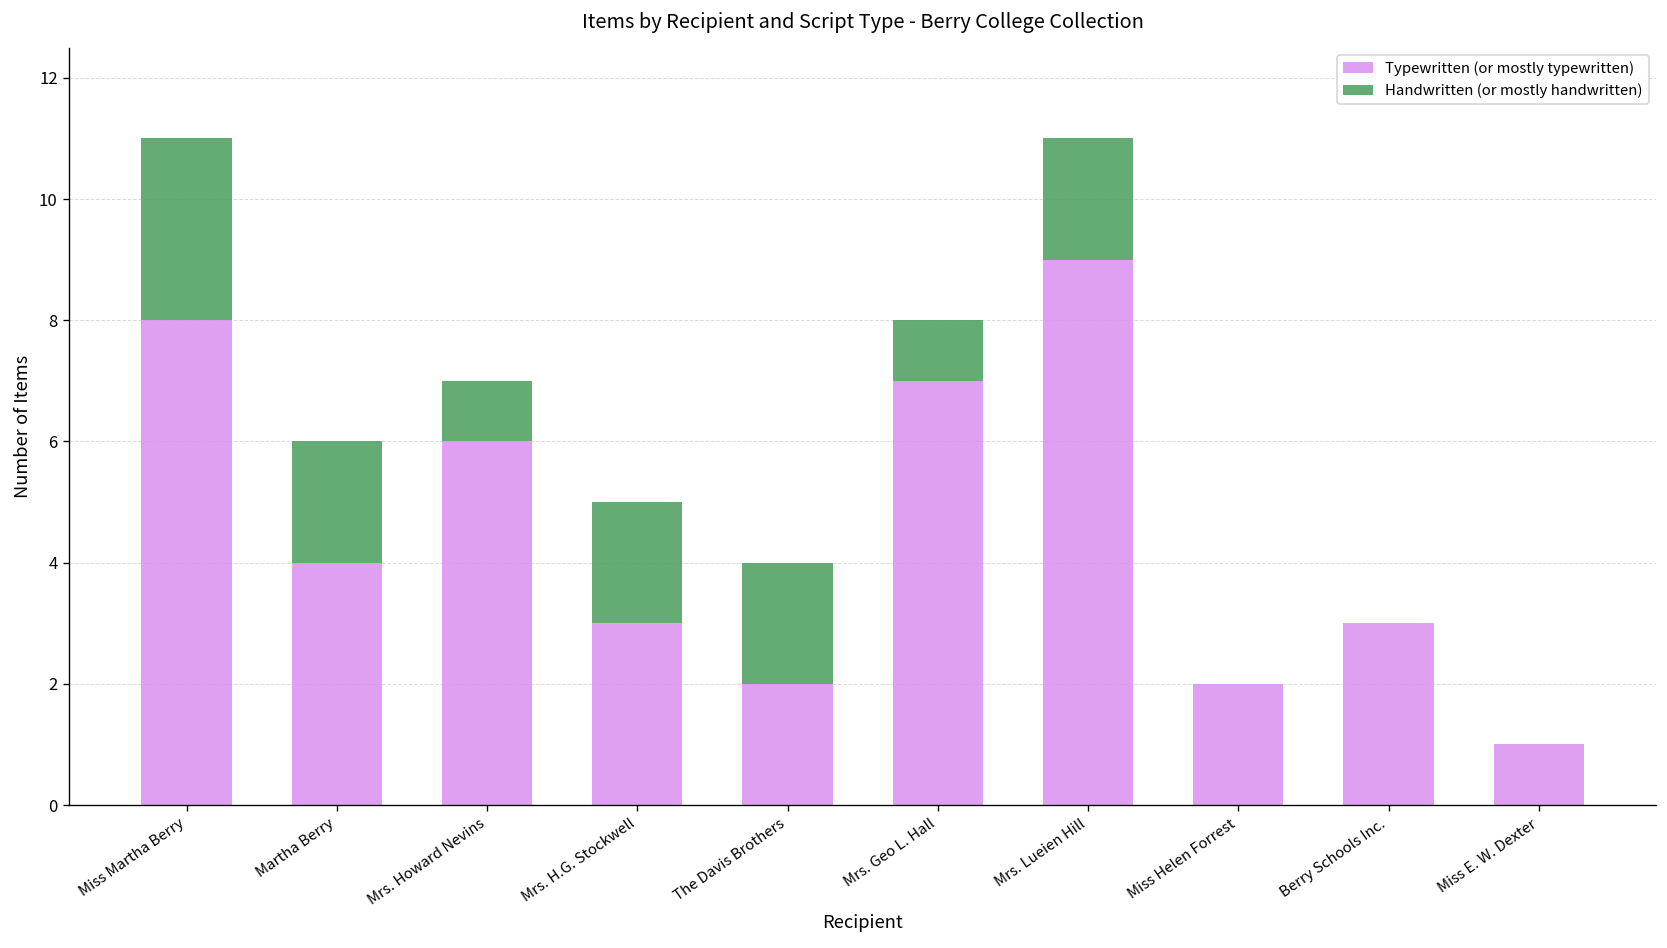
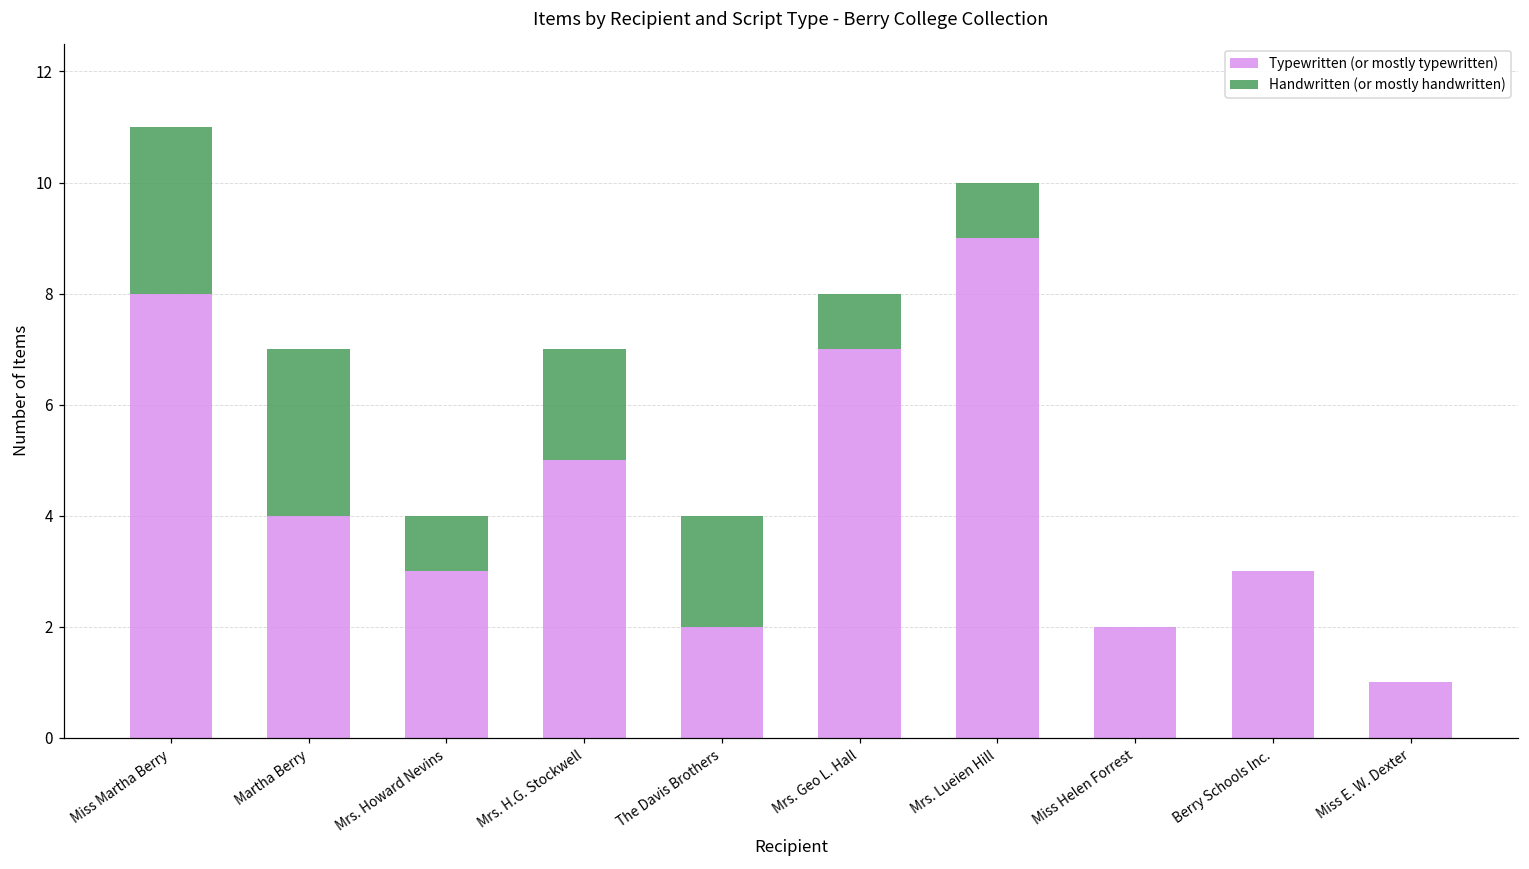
  {
    "Typewritten (or mostly typewritten)": {
      "Miss Martha Berry": 8,
      "Martha Berry": 4,
-     "Mrs. Howard Nevins": 6,
-     "Mrs. H.G. Stockwell": 3,
+     "Mrs. Howard Nevins": 3,
+     "Mrs. H.G. Stockwell": 5,
      "The Davis Brothers": 2,
      "Mrs. Geo L. Hall": 7,
      "Mrs. Lueien Hill": 9,
      "Miss Helen Forrest": 2,
      "Berry Schools Inc.": 3,
      "Miss E. W. Dexter": 1
    },
    "Handwritten (or mostly handwritten)": {
      "Miss Martha Berry": 3,
-     "Martha Berry": 2,
+     "Martha Berry": 3,
      "Mrs. Howard Nevins": 1,
      "Mrs. H.G. Stockwell": 2,
      "The Davis Brothers": 2,
      "Mrs. Geo L. Hall": 1,
-     "Mrs. Lueien Hill": 2,
+     "Mrs. Lueien Hill": 1,
      "Miss Helen Forrest": 0,
      "Berry Schools Inc.": 0,
      "Miss E. W. Dexter": 0
    }
  }
